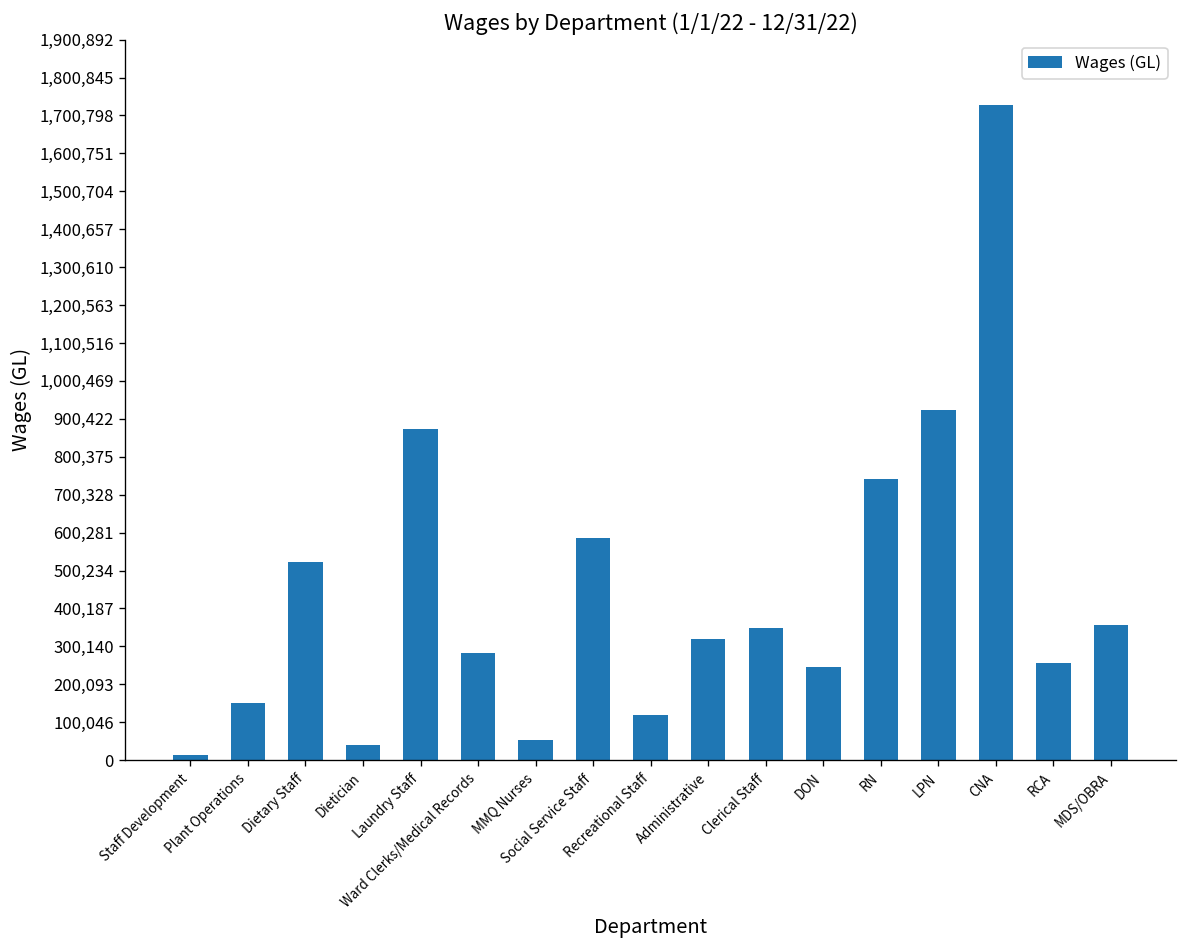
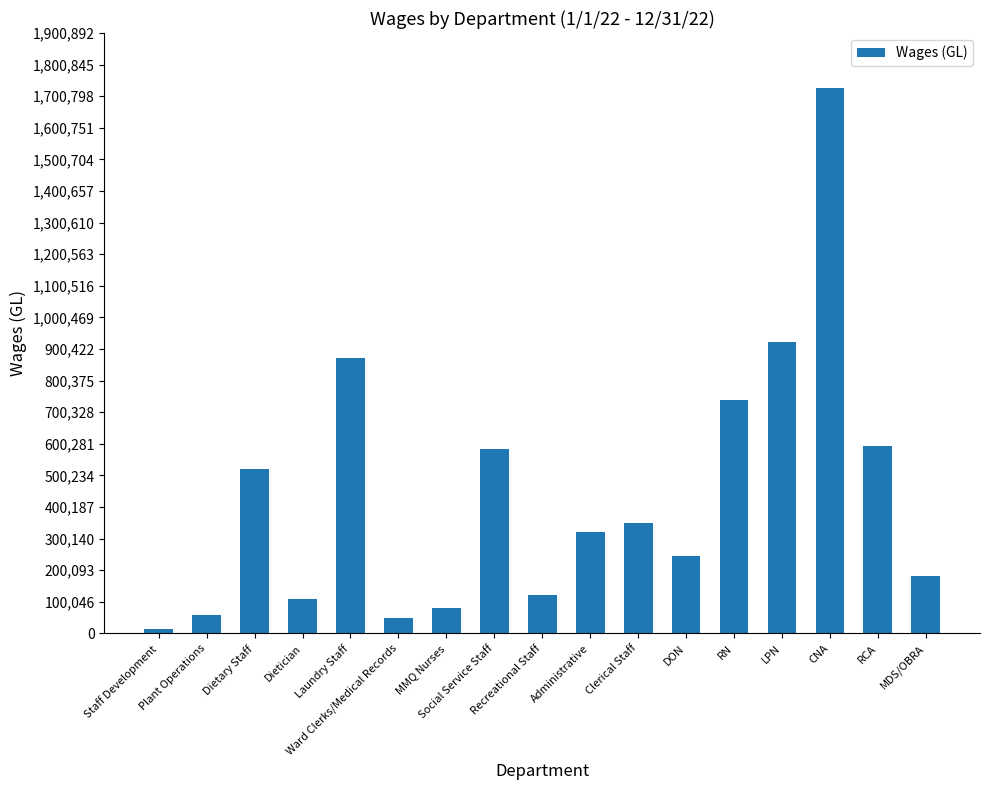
  {
    "Staff Development": "10,000",
-   "Plant Operations": "150,000",
+   "Plant Operations": "60,000",
    "Dietary Staff": "520,000",
-   "Dietician": "40,000",
+   "Dietician": "110,000",
    "Laundry Staff": "870,000",
-   "Ward Clerks/Medical Records": "280,000",
-   "MMQ Nurses": "50,000",
+   "Ward Clerks/Medical Records": "50,000",
+   "MMQ Nurses": "80,000",
    "Social Service Staff": "580,000",
    "Recreational Staff": "120,000",
    "Administrative": "320,000",
    "Clerical Staff": "350,000",
    "DON": "240,000",
    "RN": "740,000",
    "LPN": "920,000",
    "CNA": "1,730,000",
-   "RCA": "260,000",
-   "MDS/OBRA": "360,000"
+   "RCA": "590,000",
+   "MDS/OBRA": "180,000"
  }
